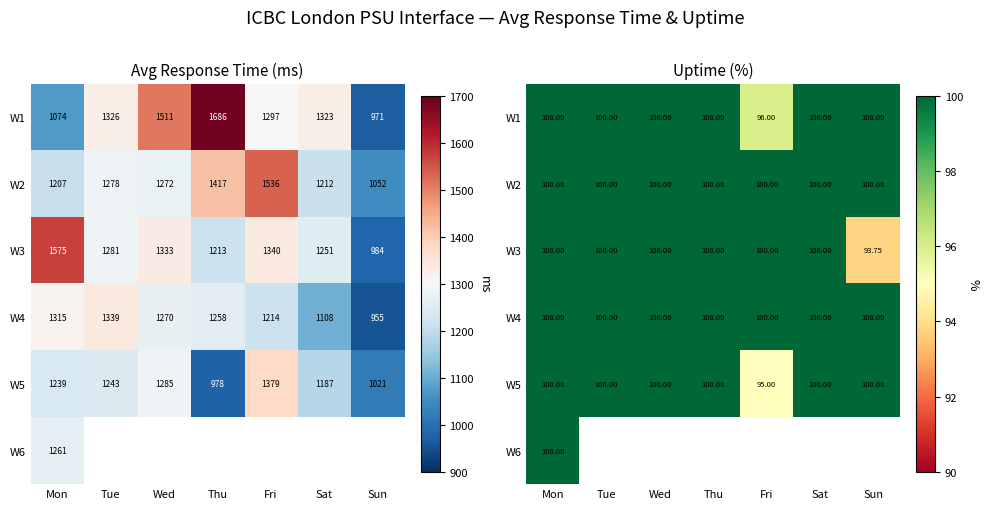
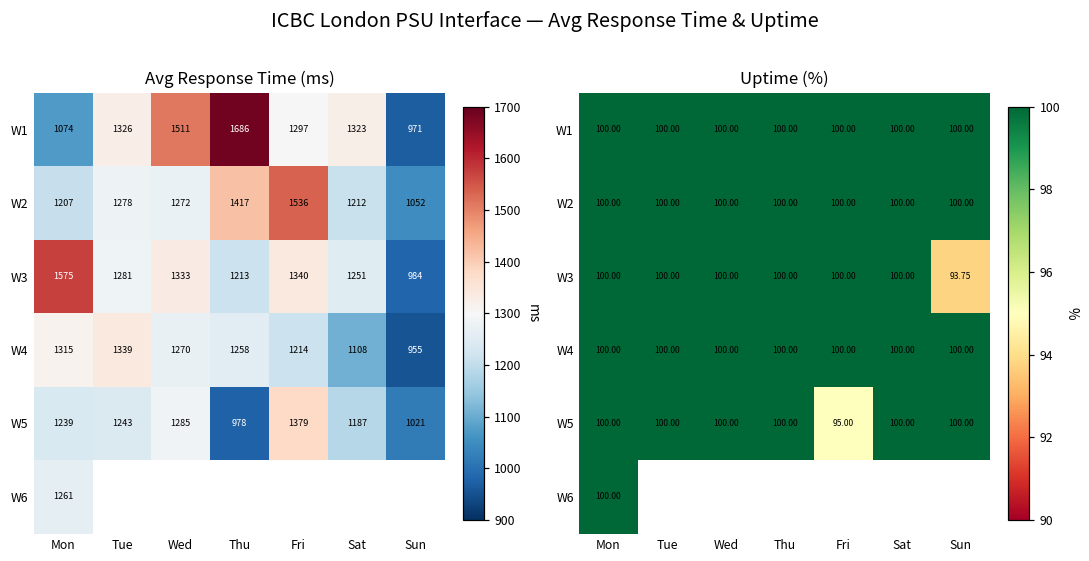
  {
    "Avg Response Time (ms)": {
      "W1": {
        "Mon": 1074,
        "Tue": 1326,
        "Wed": 1511,
        "Thu": 1686,
        "Fri": 1297,
        "Sat": 1323,
        "Sun": 971
      },
      "W2": {
        "Mon": 1207,
        "Tue": 1278,
        "Wed": 1272,
        "Thu": 1417,
        "Fri": 1536,
        "Sat": 1212,
        "Sun": 1052
      },
      "W3": {
        "Mon": 1575,
        "Tue": 1281,
        "Wed": 1333,
        "Thu": 1213,
        "Fri": 1340,
        "Sat": 1251,
        "Sun": 984
      },
      "W4": {
        "Mon": 1315,
        "Tue": 1339,
        "Wed": 1270,
        "Thu": 1258,
        "Fri": 1214,
        "Sat": 1108,
        "Sun": 955
      },
      "W5": {
        "Mon": 1239,
        "Tue": 1243,
        "Wed": 1285,
        "Thu": 978,
        "Fri": 1379,
        "Sat": 1187,
        "Sun": 1021
      },
      "W6": {
        "Mon": 1261
      }
    },
    "Uptime (%)": {
      "W1": {
        "Mon": 100.00,
        "Tue": 100.00,
        "Wed": 100.00,
        "Thu": 100.00,
-       "Fri": 96.00,
+       "Fri": 100.00,
        "Sat": 100.00,
        "Sun": 100.00
      },
      "W2": {
        "Mon": 100.00,
        "Tue": 100.00,
        "Wed": 100.00,
        "Thu": 100.00,
        "Fri": 100.00,
        "Sat": 100.00,
        "Sun": 100.00
      },
      "W3": {
        "Mon": 100.00,
        "Tue": 100.00,
        "Wed": 100.00,
        "Thu": 100.00,
        "Fri": 100.00,
        "Sat": 100.00,
        "Sun": 93.75
      },
      "W4": {
        "Mon": 100.00,
        "Tue": 100.00,
        "Wed": 100.00,
        "Thu": 100.00,
        "Fri": 100.00,
        "Sat": 100.00,
        "Sun": 100.00
      },
      "W5": {
        "Mon": 100.00,
        "Tue": 100.00,
        "Wed": 100.00,
        "Thu": 100.00,
        "Fri": 95.00,
        "Sat": 100.00,
        "Sun": 100.00
      },
      "W6": {
        "Mon": 100.00
      }
    }
  }
